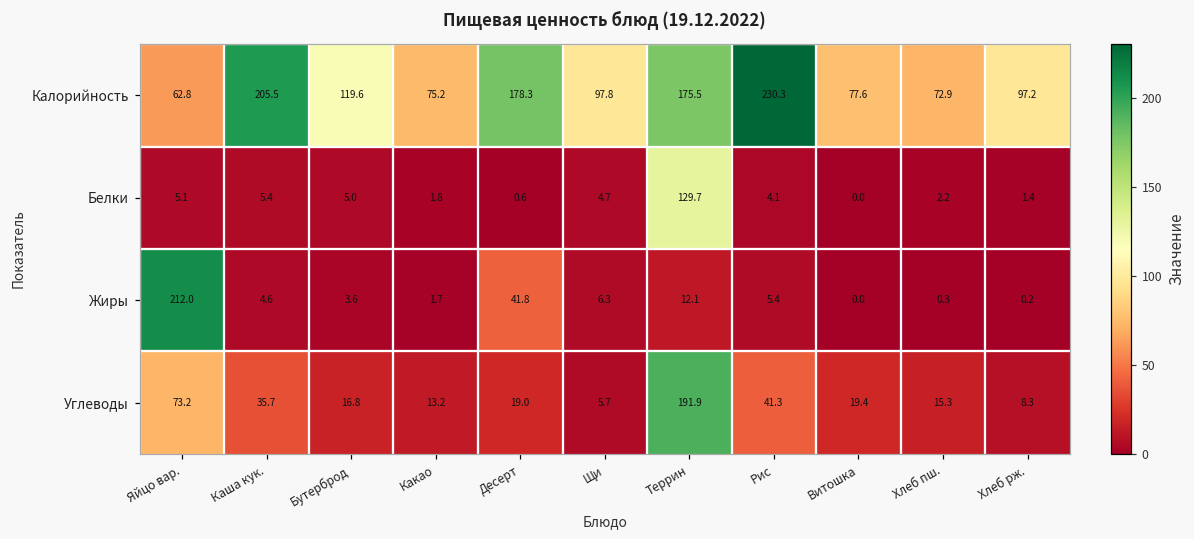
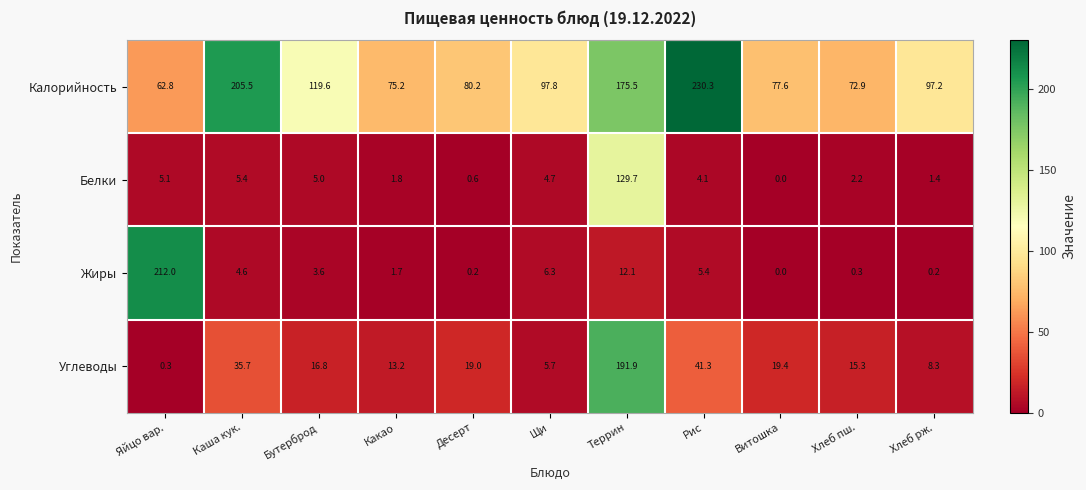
  {
    "Калорийность": {
      "Яйцо вар.": 62.8,
      "Каша кук.": 205.5,
      "Бутерброд": 119.6,
      "Какао": 75.2,
-     "Десерт": 178.3,
+     "Десерт": 80.2,
      "Щи": 97.8,
      "Террин": 175.5,
      "Рис": 230.3,
      "Витошка": 77.6,
      "Хлеб пш.": 72.9,
      "Хлеб рж.": 97.2
    },
    "Белки": {
      "Яйцо вар.": 5.1,
      "Каша кук.": 5.4,
      "Бутерброд": 5.0,
      "Какао": 1.8,
      "Десерт": 0.6,
      "Щи": 4.7,
      "Террин": 129.7,
      "Рис": 4.1,
      "Витошка": 0.0,
      "Хлеб пш.": 2.2,
      "Хлеб рж.": 1.4
    },
    "Жиры": {
      "Яйцо вар.": 212.0,
      "Каша кук.": 4.6,
      "Бутерброд": 3.6,
      "Какао": 1.7,
-     "Десерт": 41.8,
+     "Десерт": 0.2,
      "Щи": 6.3,
      "Террин": 12.1,
      "Рис": 5.4,
      "Витошка": 0.0,
      "Хлеб пш.": 0.3,
      "Хлеб рж.": 0.2
    },
    "Углеводы": {
-     "Яйцо вар.": 73.2,
+     "Яйцо вар.": 0.3,
      "Каша кук.": 35.7,
      "Бутерброд": 16.8,
      "Какао": 13.2,
      "Десерт": 19.0,
      "Щи": 5.7,
      "Террин": 191.9,
      "Рис": 41.3,
      "Витошка": 19.4,
      "Хлеб пш.": 15.3,
      "Хлеб рж.": 8.3
    }
  }
